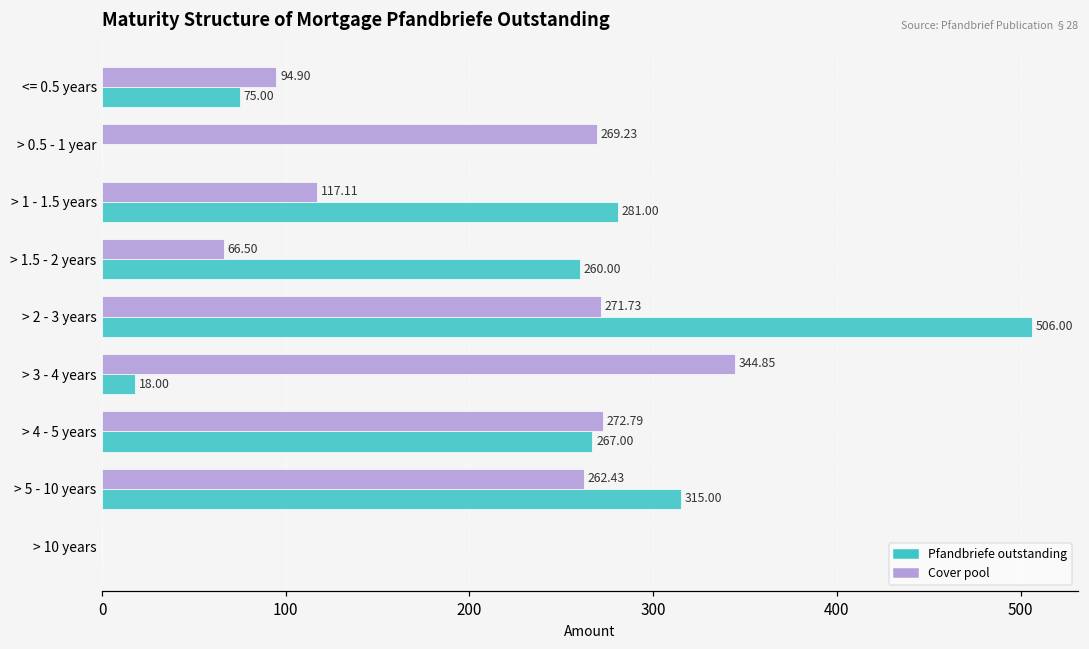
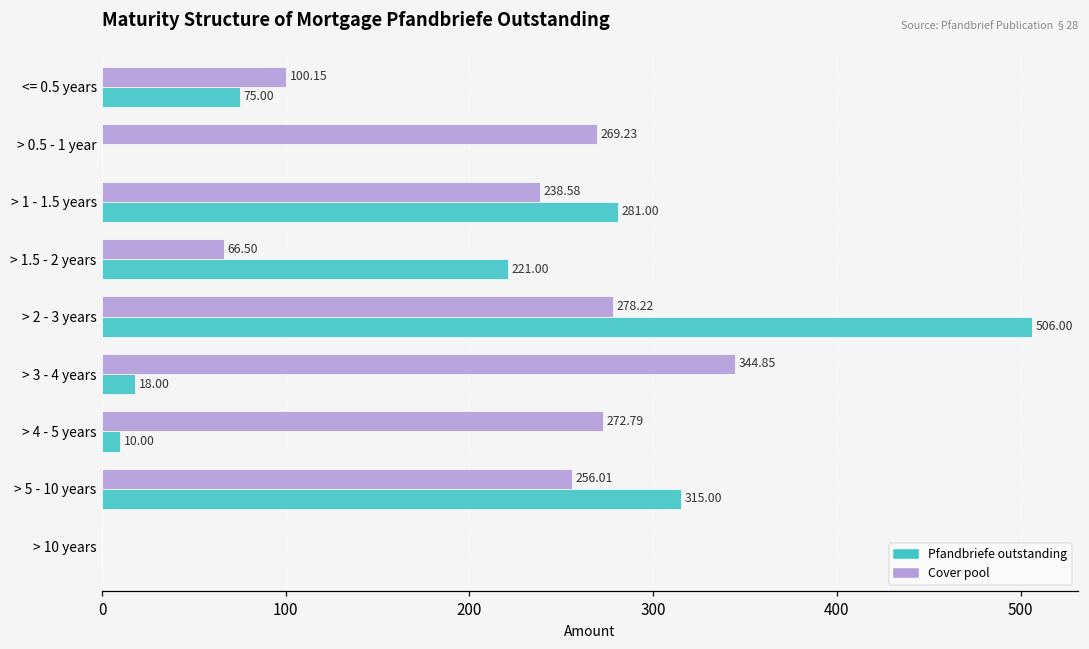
  {
    "Pfandbriefe outstanding": {
      "<= 0.5 years": 75.00,
      "> 1 - 1.5 years": 281.00,
-     "> 1.5 - 2 years": 260.00,
+     "> 1.5 - 2 years": 221.00,
      "> 2 - 3 years": 506.00,
      "> 3 - 4 years": 18.00,
-     "> 4 - 5 years": 267.00,
+     "> 4 - 5 years": 10.00,
      "> 5 - 10 years": 315.00
    },
    "Cover pool": {
-     "<= 0.5 years": 94.90,
+     "<= 0.5 years": 100.15,
      "> 0.5 - 1 year": 269.23,
-     "> 1 - 1.5 years": 117.11,
+     "> 1 - 1.5 years": 238.58,
      "> 1.5 - 2 years": 66.50,
-     "> 2 - 3 years": 271.73,
+     "> 2 - 3 years": 278.22,
      "> 3 - 4 years": 344.85,
      "> 4 - 5 years": 272.79,
-     "> 5 - 10 years": 262.43
+     "> 5 - 10 years": 256.01
    }
  }
